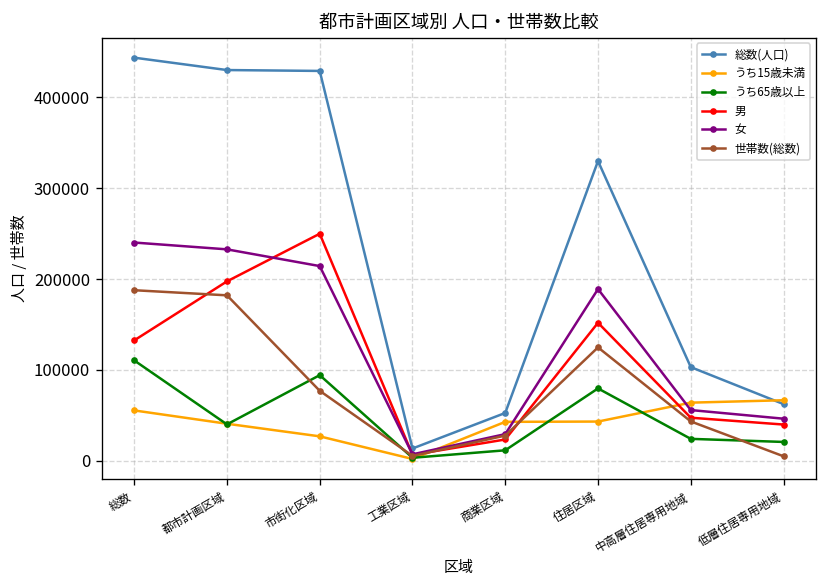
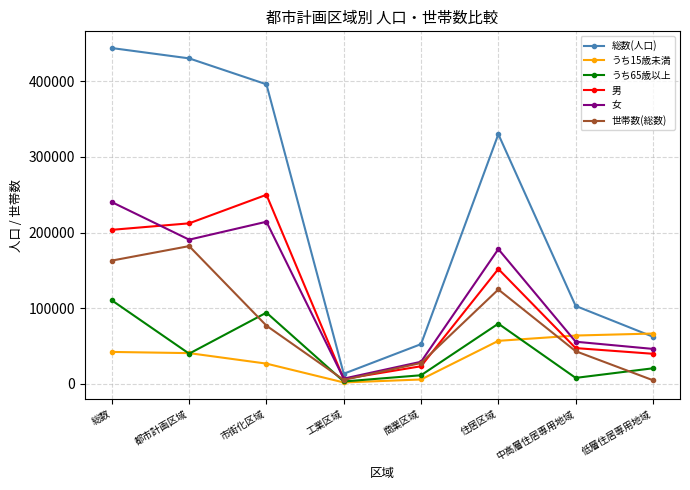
  {
    "総数(人口)": {
      "総数": 440000,
      "都市計画区域": 430000,
-     "市街化区域": 430000,
+     "市街化区域": 400000,
      "工業区域": 10000,
      "商業区域": 50000,
      "住居区域": 330000,
      "中高層住居専用地域": 100000,
      "低層住居専用地域": 60000
    },
    "うち15歳未満": {
-     "総数": 60000,
+     "総数": 40000,
      "市街化区域": 30000,
-     "商業区域": 40000,
-     "住居区域": 40000,
+     "商業区域": 10000,
+     "住居区域": 60000,
      "中高層住居専用地域": 60000,
      "低層住居専用地域": 70000
    },
    "うち65歳以上": {
      "総数": 110000,
      "市街化区域": 90000,
      "商業区域": 10000,
      "住居区域": 80000,
-     "中高層住居専用地域": 20000,
+     "中高層住居専用地域": 10000,
      "低層住居専用地域": 20000
    },
    "男": {
-     "総数": 130000,
-     "都市計画区域": 200000,
+     "総数": 200000,
+     "都市計画区域": 210000,
      "市街化区域": 250000,
      "商業区域": 20000,
      "住居区域": 150000,
      "中高層住居専用地域": 50000,
      "低層住居専用地域": 40000
    },
    "女": {
      "総数": 240000,
-     "都市計画区域": 230000,
+     "都市計画区域": 190000,
      "市街化区域": 210000,
-     "住居区域": 190000,
+     "住居区域": 180000,
      "中高層住居専用地域": 60000,
      "低層住居専用地域": 50000
    },
    "世帯数(総数)": {
-     "総数": 190000,
+     "総数": 160000,
      "都市計画区域": 180000,
      "市街化区域": 80000,
      "住居区域": 120000,
      "中高層住居専用地域": 40000,
      "低層住居専用地域": 0
    }
  }
